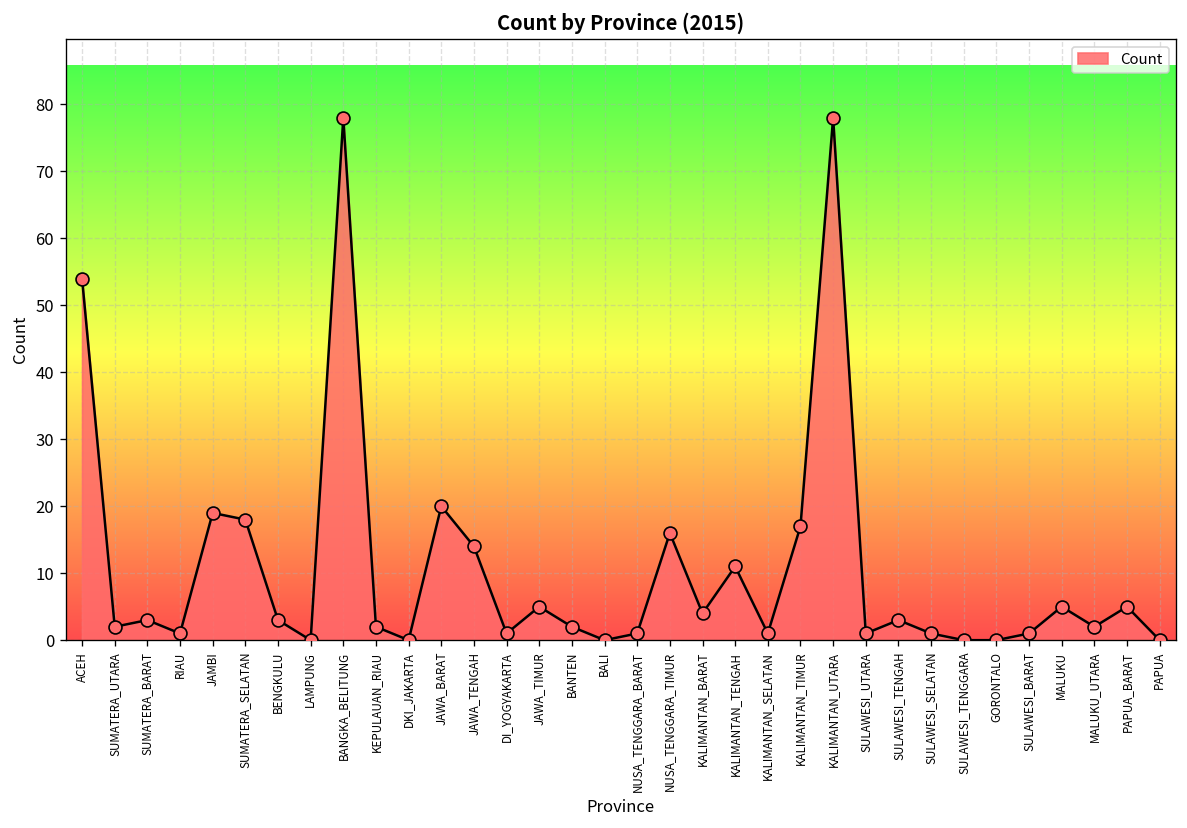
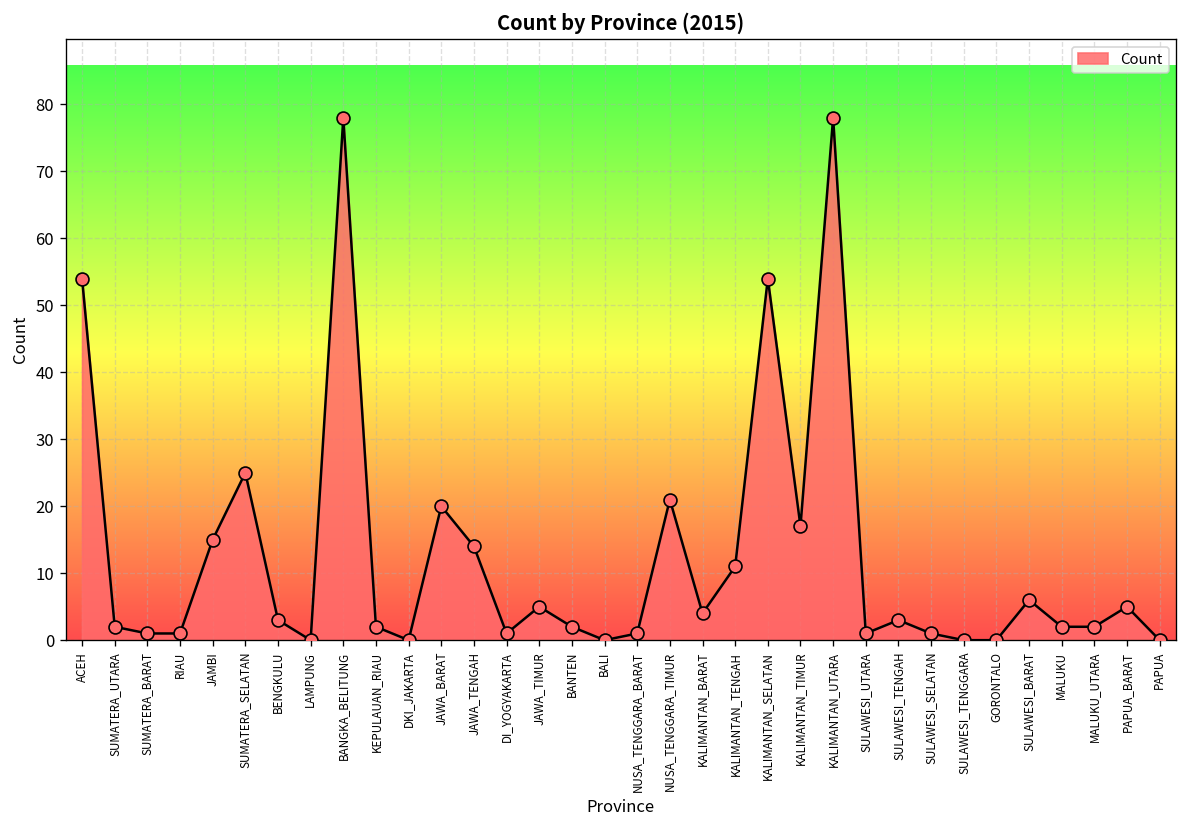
  {
    "ACEH": 54,
    "SUMATERA_UTARA": 2,
-   "SUMATERA_BARAT": 3,
+   "SUMATERA_BARAT": 1,
    "RIAU": 1,
-   "JAMBI": 19,
-   "SUMATERA_SELATAN": 18,
+   "JAMBI": 15,
+   "SUMATERA_SELATAN": 25,
    "BENGKULU": 3,
    "LAMPUNG": 0,
    "BANGKA_BELITUNG": 78,
    "KEPULAUAN_RIAU": 2,
    "DKI_JAKARTA": 0,
    "JAWA_BARAT": 20,
    "JAWA_TENGAH": 14,
    "DI_YOGYAKARTA": 1,
    "JAWA_TIMUR": 5,
    "BANTEN": 2,
    "BALI": 0,
    "NUSA_TENGGARA_BARAT": 1,
-   "NUSA_TENGGARA_TIMUR": 16,
+   "NUSA_TENGGARA_TIMUR": 21,
    "KALIMANTAN_BARAT": 4,
    "KALIMANTAN_TENGAH": 11,
-   "KALIMANTAN_SELATAN": 1,
+   "KALIMANTAN_SELATAN": 54,
    "KALIMANTAN_TIMUR": 17,
    "KALIMANTAN_UTARA": 78,
    "SULAWESI_UTARA": 1,
    "SULAWESI_TENGAH": 3,
    "SULAWESI_SELATAN": 1,
    "SULAWESI_TENGGARA": 0,
    "GORONTALO": 0,
-   "SULAWESI_BARAT": 1,
-   "MALUKU": 5,
+   "SULAWESI_BARAT": 6,
+   "MALUKU": 2,
    "MALUKU_UTARA": 2,
    "PAPUA_BARAT": 5,
    "PAPUA": 0
  }
